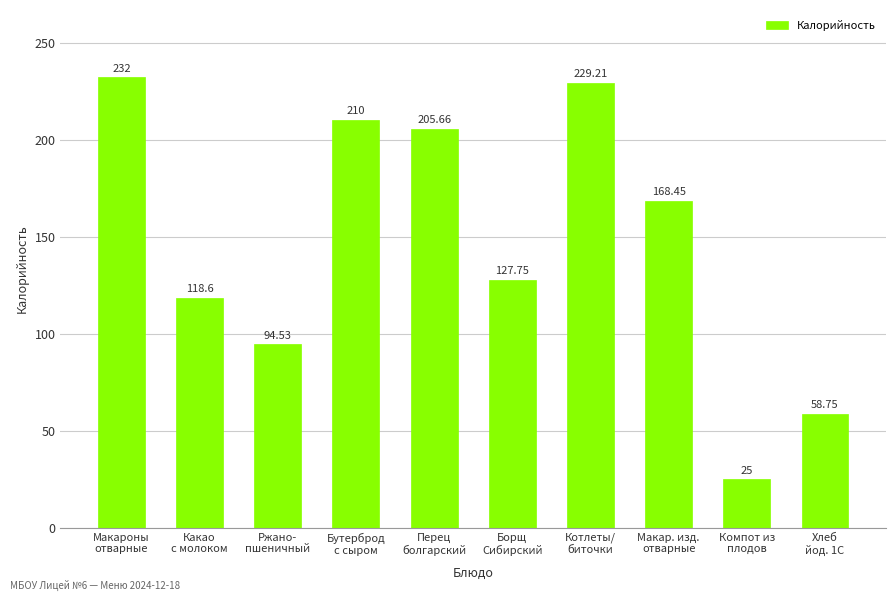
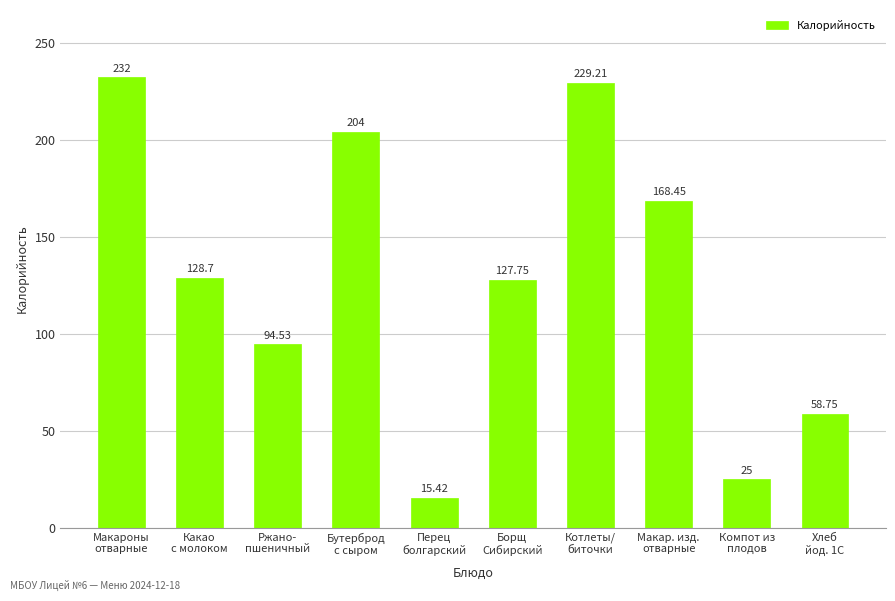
  {
    "Макароны отварные": 232,
-   "Какао с молоком": 118.6,
+   "Какао с молоком": 128.7,
    "Ржано- пшеничный": 94.53,
-   "Бутерброд с сыром": 210,
-   "Перец болгарский": 205.66,
+   "Бутерброд с сыром": 204,
+   "Перец болгарский": 15.42,
    "Борщ Сибирский": 127.75,
    "Котлеты/ биточки": 229.21,
    "Макар. изд. отварные": 168.45,
    "Компот из плодов": 25,
    "Хлеб йод. 1С": 58.75
  }
